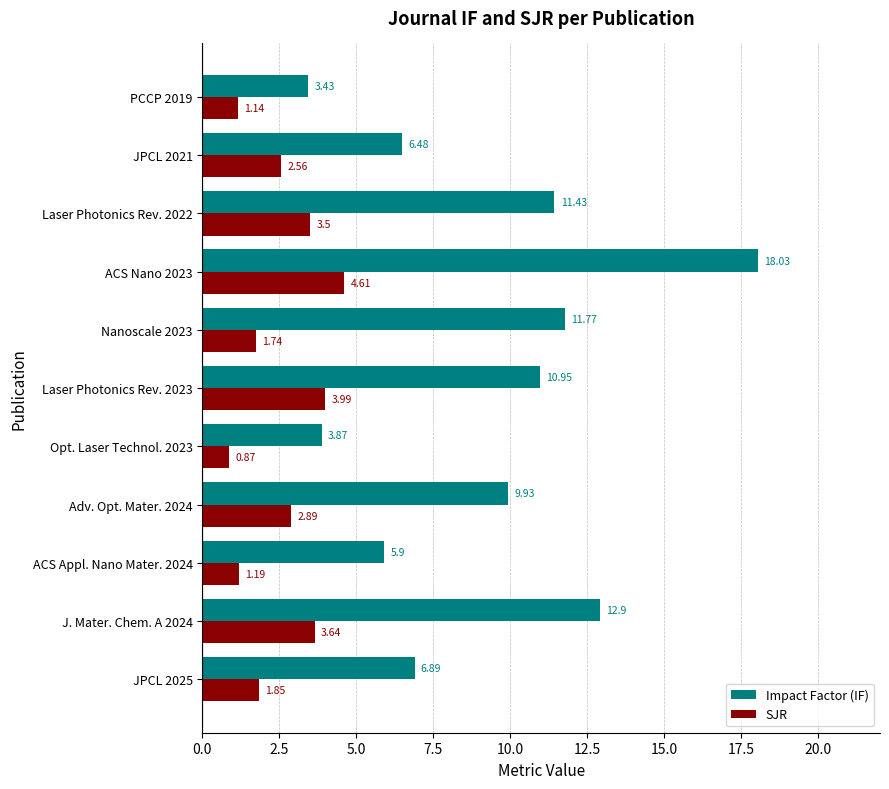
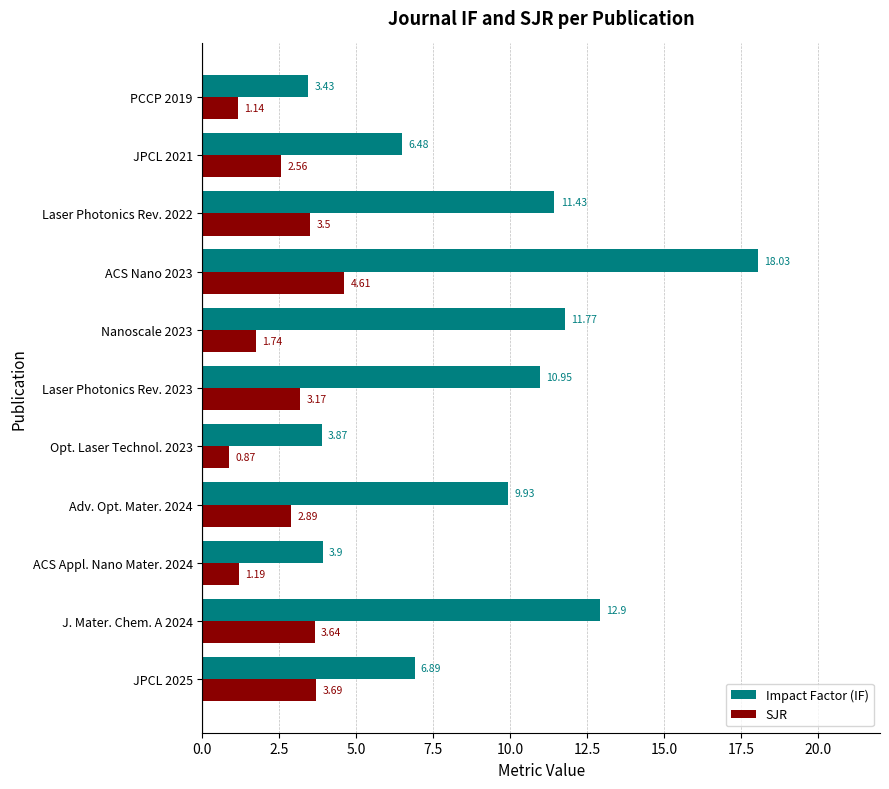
  {
    "Impact Factor (IF)": {
      "PCCP 2019": 3.43,
      "JPCL 2021": 6.48,
      "Laser Photonics Rev. 2022": 11.43,
      "ACS Nano 2023": 18.03,
      "Nanoscale 2023": 11.77,
      "Laser Photonics Rev. 2023": 10.95,
      "Opt. Laser Technol. 2023": 3.87,
      "Adv. Opt. Mater. 2024": 9.93,
-     "ACS Appl. Nano Mater. 2024": 5.9,
+     "ACS Appl. Nano Mater. 2024": 3.9,
      "J. Mater. Chem. A 2024": 12.9,
      "JPCL 2025": 6.89
    },
    "SJR": {
      "PCCP 2019": 1.14,
      "JPCL 2021": 2.56,
      "Laser Photonics Rev. 2022": 3.5,
      "ACS Nano 2023": 4.61,
      "Nanoscale 2023": 1.74,
-     "Laser Photonics Rev. 2023": 3.99,
+     "Laser Photonics Rev. 2023": 3.17,
      "Opt. Laser Technol. 2023": 0.87,
      "Adv. Opt. Mater. 2024": 2.89,
      "ACS Appl. Nano Mater. 2024": 1.19,
      "J. Mater. Chem. A 2024": 3.64,
-     "JPCL 2025": 1.85
+     "JPCL 2025": 3.69
    }
  }
